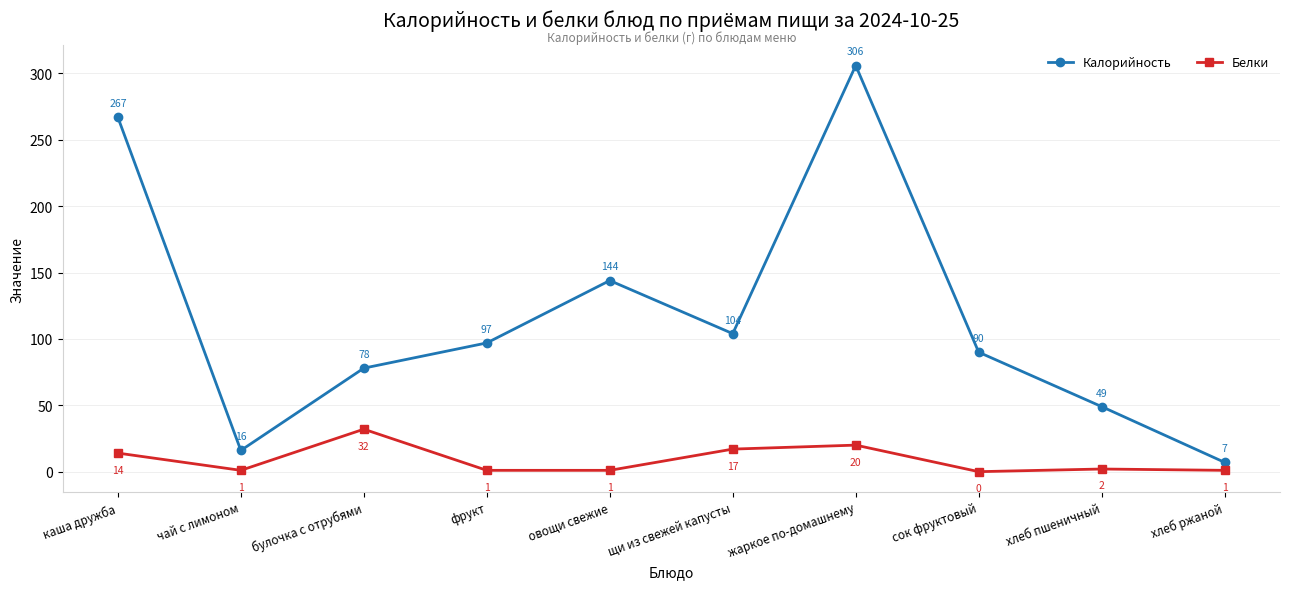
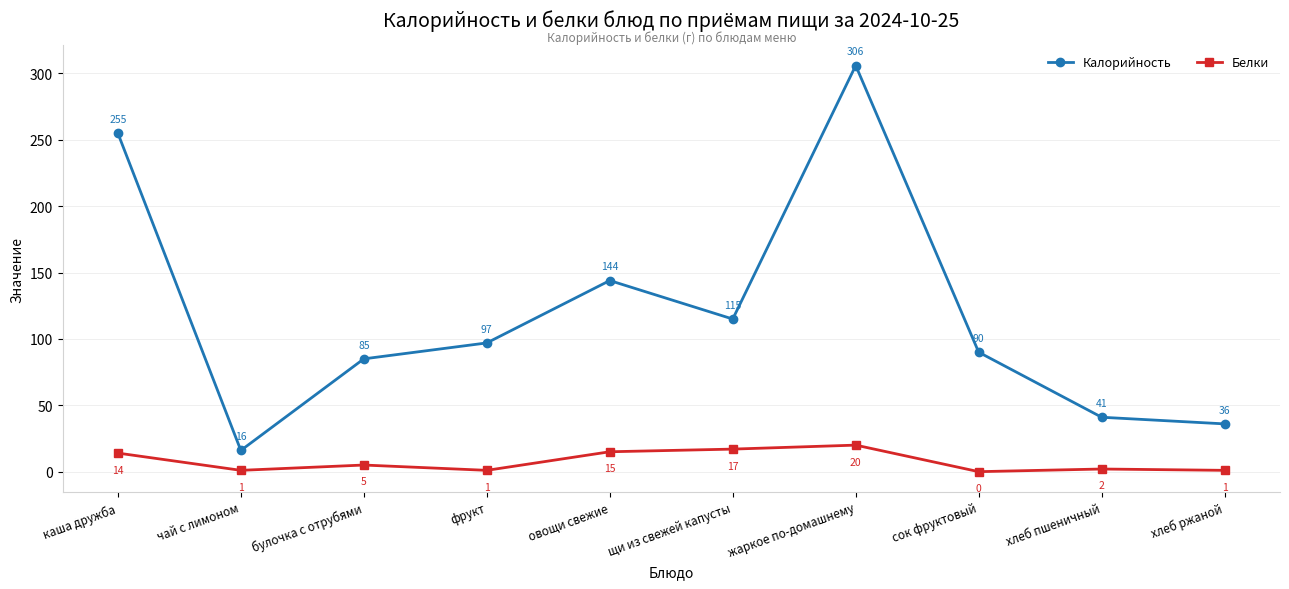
  {
    "Калорийность": {
-     "каша дружба": 267,
+     "каша дружба": 255,
      "чай с лимоном": 16,
-     "булочка с отрубями": 78,
+     "булочка с отрубями": 85,
      "фрукт": 97,
      "овощи свежие": 144,
-     "щи из свежей капусты": 104,
+     "щи из свежей капусты": 115,
      "жаркое по-домашнему": 306,
      "сок фруктовый": 90,
-     "хлеб пшеничный": 49,
-     "хлеб ржаной": 7
+     "хлеб пшеничный": 41,
+     "хлеб ржаной": 36
    },
    "Белки": {
      "каша дружба": 14,
      "чай с лимоном": 1,
-     "булочка с отрубями": 32,
+     "булочка с отрубями": 5,
      "фрукт": 1,
-     "овощи свежие": 1,
+     "овощи свежие": 15,
      "щи из свежей капусты": 17,
      "жаркое по-домашнему": 20,
      "сок фруктовый": 0,
      "хлеб пшеничный": 2,
      "хлеб ржаной": 1
    }
  }
